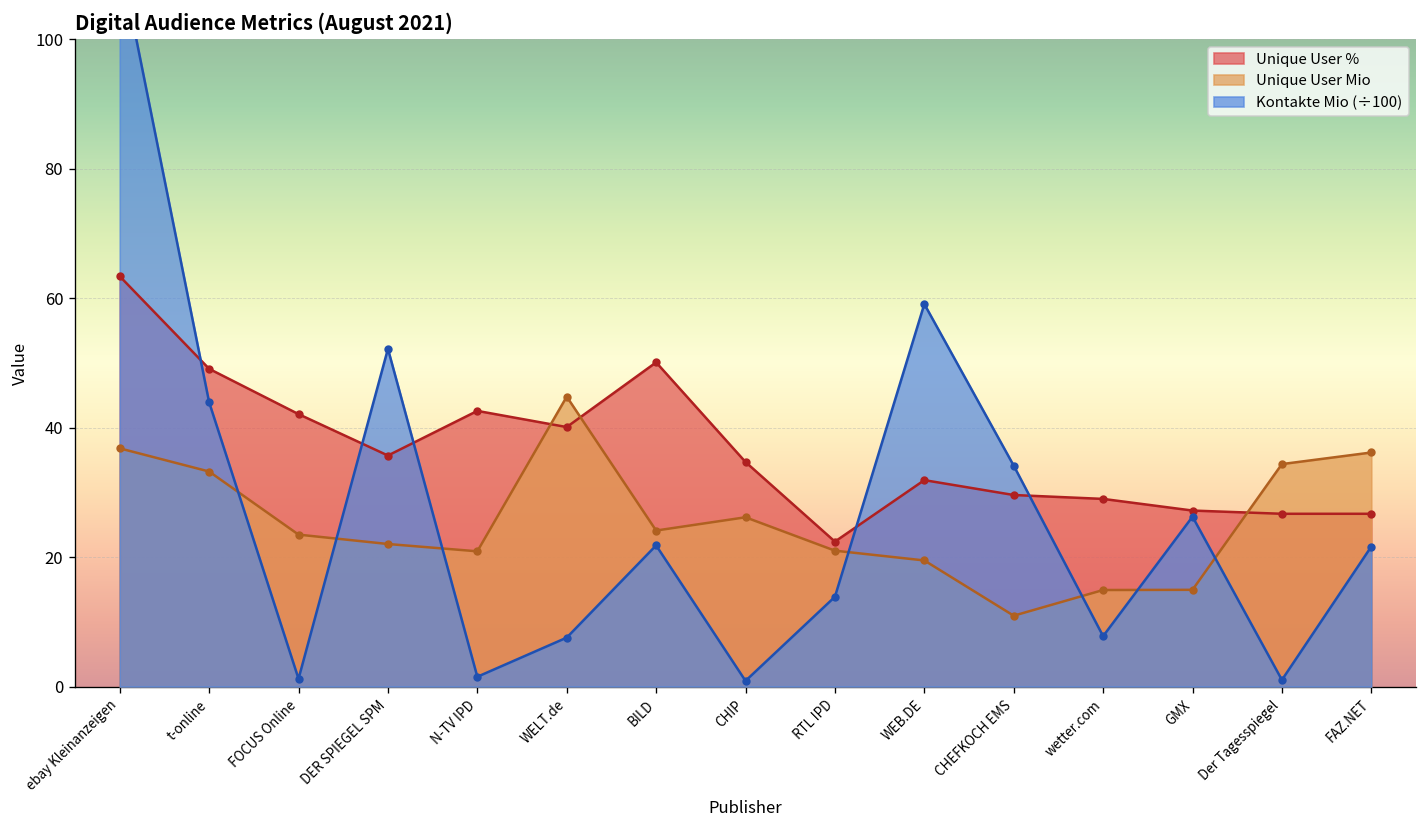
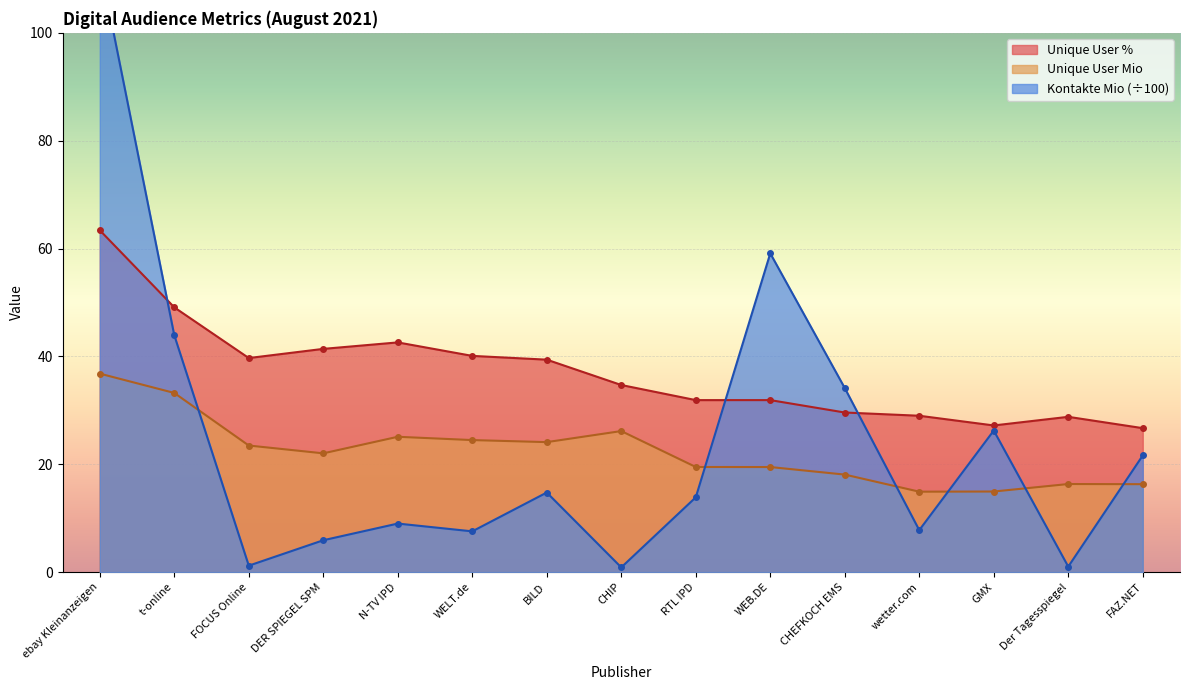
  {
    "Unique User %": {
      "ebay Kleinanzeigen": 63,
      "t-online": 49,
-     "FOCUS Online": 42,
-     "DER SPIEGEL SPM": 36,
+     "FOCUS Online": 40,
+     "DER SPIEGEL SPM": 41,
      "N-TV IPD": 43,
      "WELT.de": 40,
-     "BILD": 50,
+     "BILD": 39,
      "CHIP": 35,
-     "RTL IPD": 22,
+     "RTL IPD": 32,
      "WEB.DE": 32,
      "CHEFKOCH EMS": 30,
      "wetter.com": 29,
      "GMX": 27,
-     "Der Tagesspiegel": 27,
+     "Der Tagesspiegel": 29,
      "FAZ.NET": 27
    },
    "Unique User Mio": {
      "ebay Kleinanzeigen": 37,
      "t-online": 33,
      "FOCUS Online": 23,
      "DER SPIEGEL SPM": 22,
-     "N-TV IPD": 21,
-     "WELT.de": 45,
+     "N-TV IPD": 25,
+     "WELT.de": 24,
      "BILD": 24,
      "CHIP": 26,
-     "RTL IPD": 21,
+     "RTL IPD": 20,
      "WEB.DE": 19,
-     "CHEFKOCH EMS": 11,
+     "CHEFKOCH EMS": 18,
      "wetter.com": 15,
      "GMX": 15,
-     "Der Tagesspiegel": 34,
-     "FAZ.NET": 36
+     "Der Tagesspiegel": 16,
+     "FAZ.NET": 16
    },
    "Kontakte Mio (÷100)": {
      "t-online": 44,
      "FOCUS Online": 1,
-     "DER SPIEGEL SPM": 52,
-     "N-TV IPD": 2,
+     "DER SPIEGEL SPM": 6,
+     "N-TV IPD": 9,
      "WELT.de": 8,
-     "BILD": 22,
+     "BILD": 15,
      "CHIP": 1,
      "RTL IPD": 14,
      "WEB.DE": 59,
      "CHEFKOCH EMS": 34,
      "wetter.com": 8,
      "GMX": 26,
      "Der Tagesspiegel": 1,
      "FAZ.NET": 22
    }
  }
